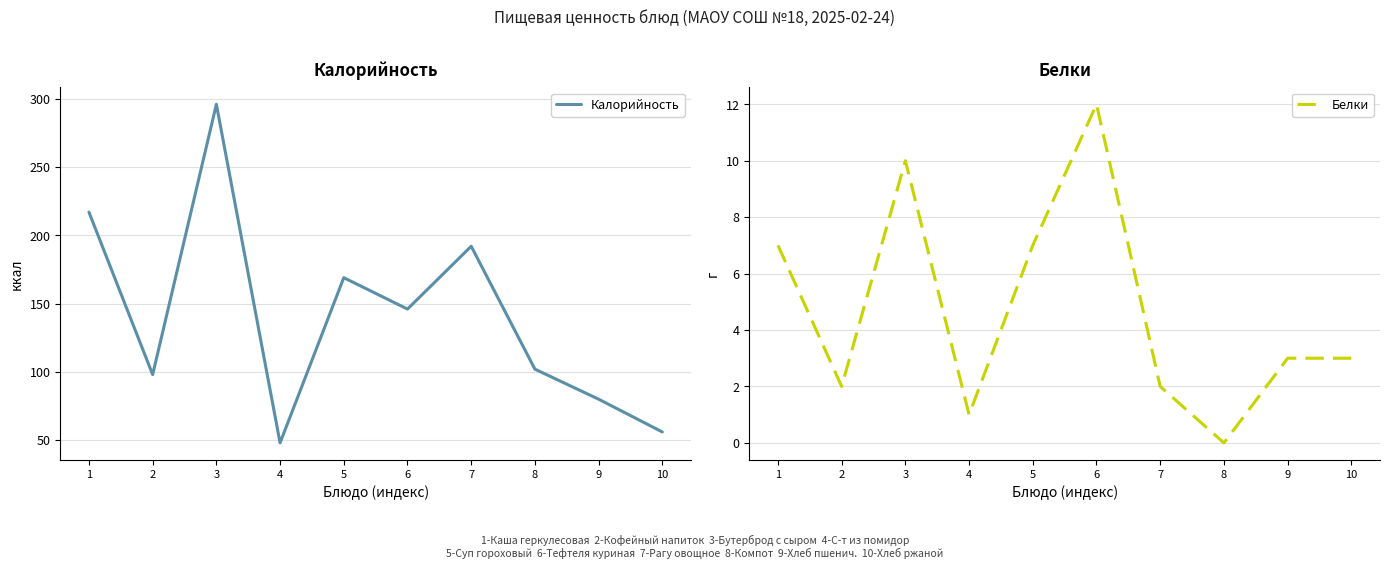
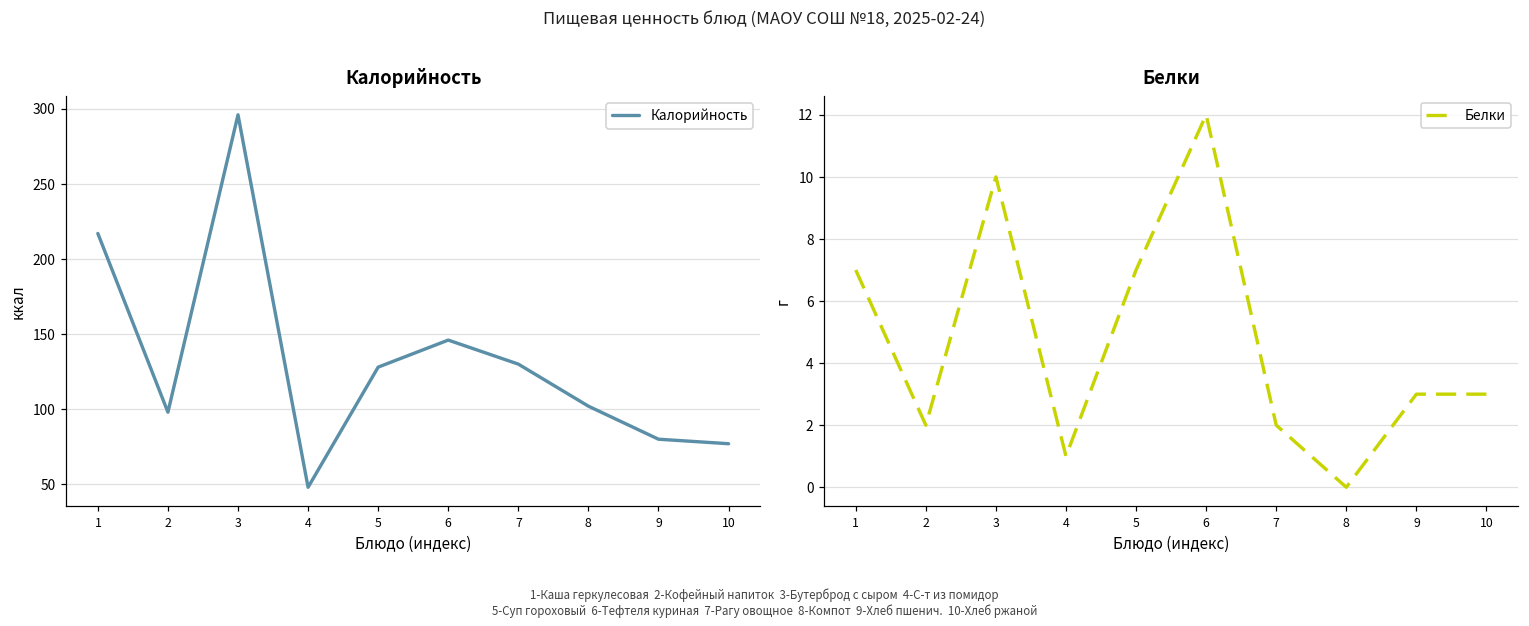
  {
    "Калорийность": {
      "1": 217,
      "2": 98,
      "3": 296,
      "4": 48,
-     "5": 169,
+     "5": 128,
      "6": 146,
-     "7": 192,
+     "7": 130,
      "8": 102,
      "9": 80,
-     "10": 56
+     "10": 77
    },
    "Белки": {
      "1": 7.0,
      "2": 2.0,
      "3": 10.0,
      "4": 1.0,
      "5": 7.0,
      "6": 12.0,
      "7": 2.0,
      "8": 0.0,
      "9": 3.0,
      "10": 3.0
    }
  }
